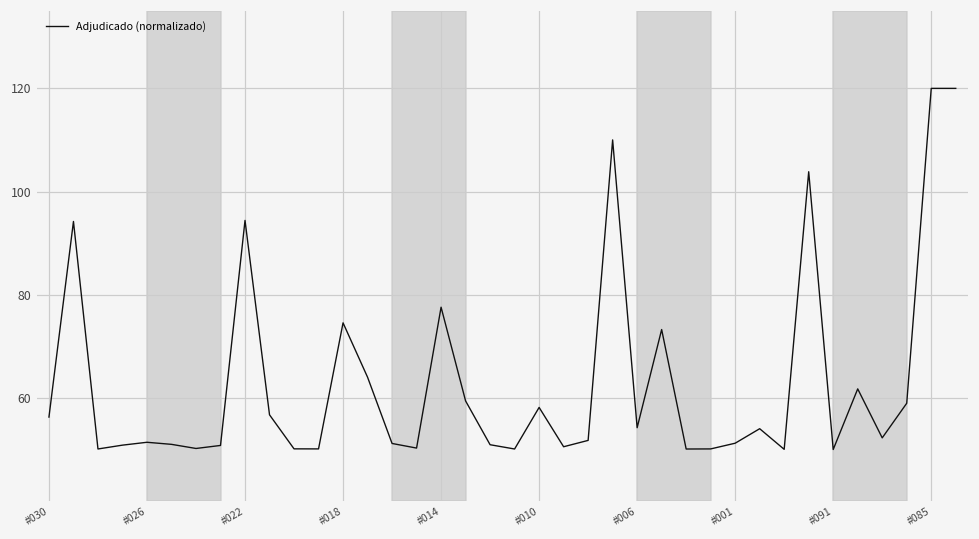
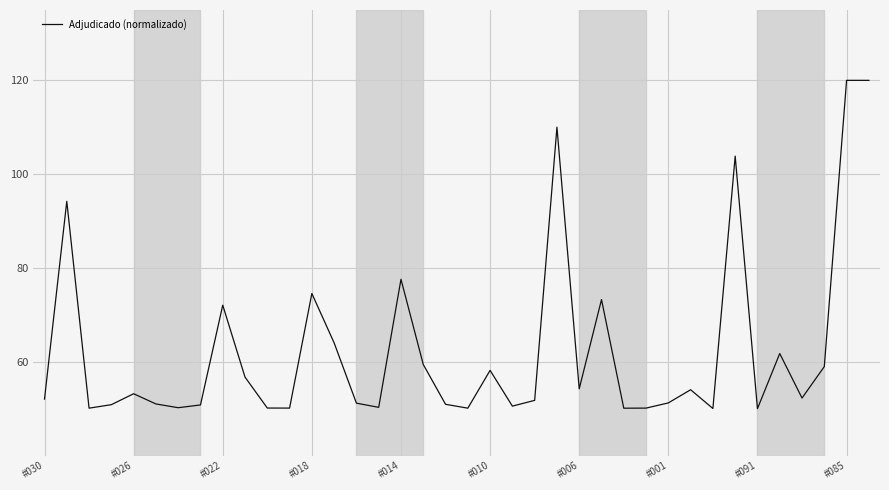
  {
-   "#030": 56,
-   "#026": 51,
-   "#022": 94,
+   "#030": 52,
+   "#026": 53,
+   "#022": 72,
    "#018": 75,
    "#014": 78,
    "#010": 58,
    "#006": 54,
    "#001": 51,
    "#091": 50,
    "#085": 120
  }
